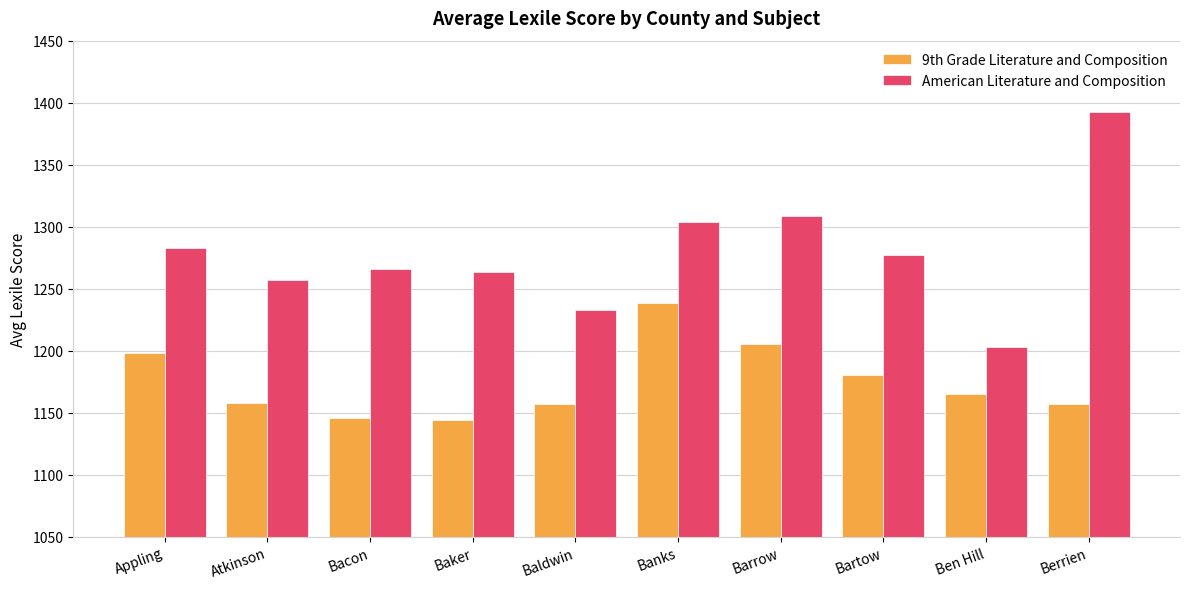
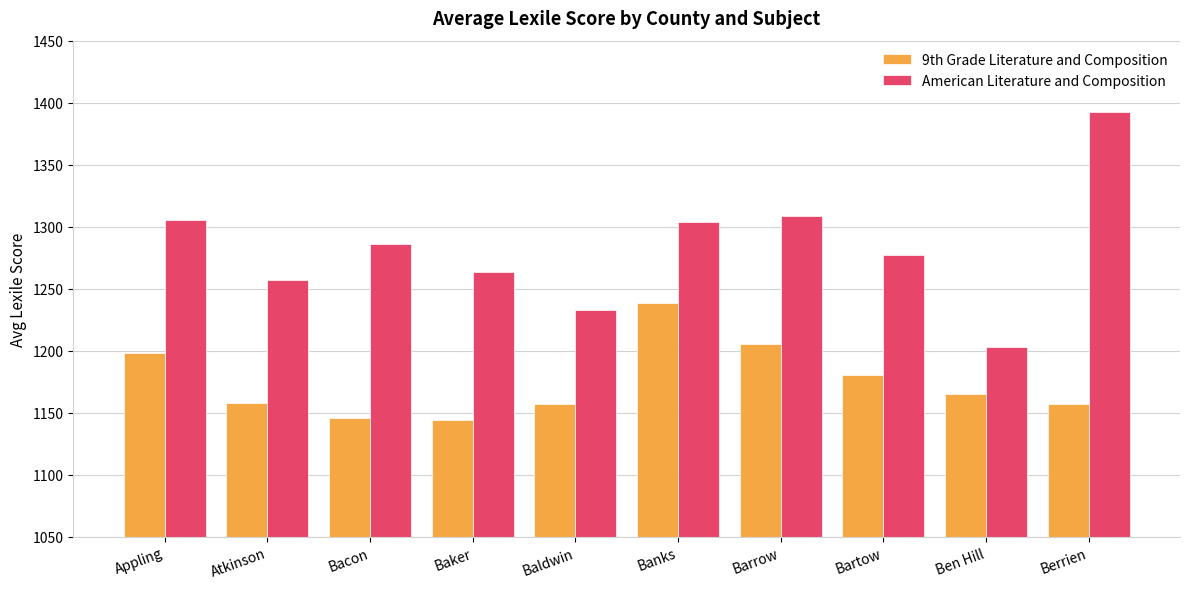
  {
    "9th Grade Literature and Composition": {
      "Appling": 1198,
      "Atkinson": 1157,
      "Bacon": 1145,
      "Baker": 1144,
      "Baldwin": 1157,
      "Banks": 1238,
      "Barrow": 1205,
      "Bartow": 1180,
      "Ben Hill": 1165,
      "Berrien": 1157
    },
    "American Literature and Composition": {
-     "Appling": 1283,
+     "Appling": 1306,
      "Atkinson": 1257,
-     "Bacon": 1266,
+     "Bacon": 1286,
      "Baker": 1263,
      "Baldwin": 1233,
      "Banks": 1304,
      "Barrow": 1308,
      "Bartow": 1278,
      "Ben Hill": 1203,
      "Berrien": 1392
    }
  }
